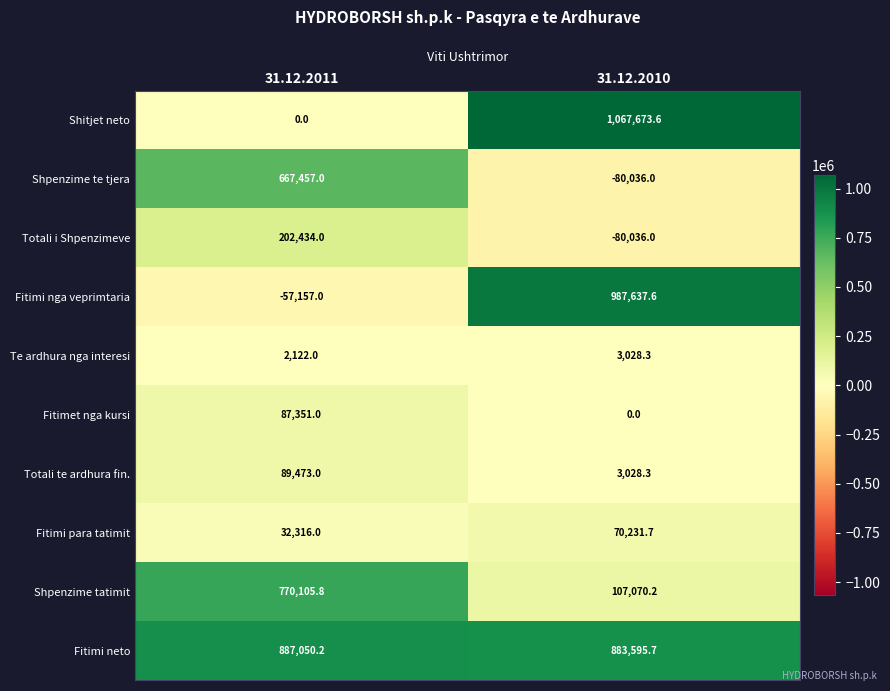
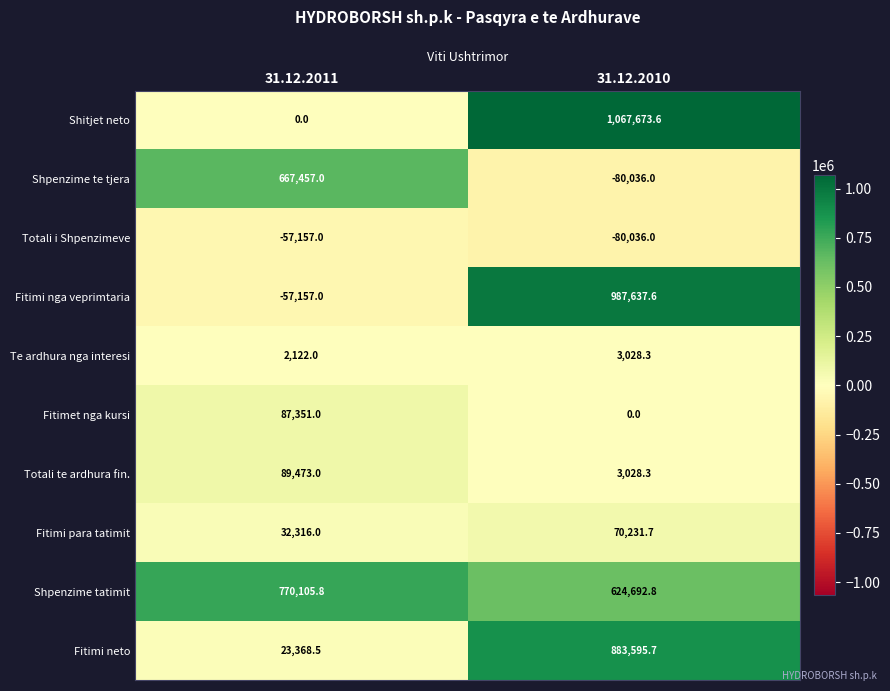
  {
    "Shitjet neto": {
      "31.12.2011": "0.0",
      "31.12.2010": "1,067,673.6"
    },
    "Shpenzime te tjera": {
      "31.12.2011": "667,457.0",
      "31.12.2010": "-80,036.0"
    },
    "Totali i Shpenzimeve": {
-     "31.12.2011": "202,434.0",
+     "31.12.2011": "-57,157.0",
      "31.12.2010": "-80,036.0"
    },
    "Fitimi nga veprimtaria": {
      "31.12.2011": "-57,157.0",
      "31.12.2010": "987,637.6"
    },
    "Te ardhura nga interesi": {
      "31.12.2011": "2,122.0",
      "31.12.2010": "3,028.3"
    },
    "Fitimet nga kursi": {
      "31.12.2011": "87,351.0",
      "31.12.2010": "0.0"
    },
    "Totali te ardhura fin.": {
      "31.12.2011": "89,473.0",
      "31.12.2010": "3,028.3"
    },
    "Fitimi para tatimit": {
      "31.12.2011": "32,316.0",
      "31.12.2010": "70,231.7"
    },
    "Shpenzime tatimit": {
      "31.12.2011": "770,105.8",
-     "31.12.2010": "107,070.2"
+     "31.12.2010": "624,692.8"
    },
    "Fitimi neto": {
-     "31.12.2011": "887,050.2",
+     "31.12.2011": "23,368.5",
      "31.12.2010": "883,595.7"
    }
  }
